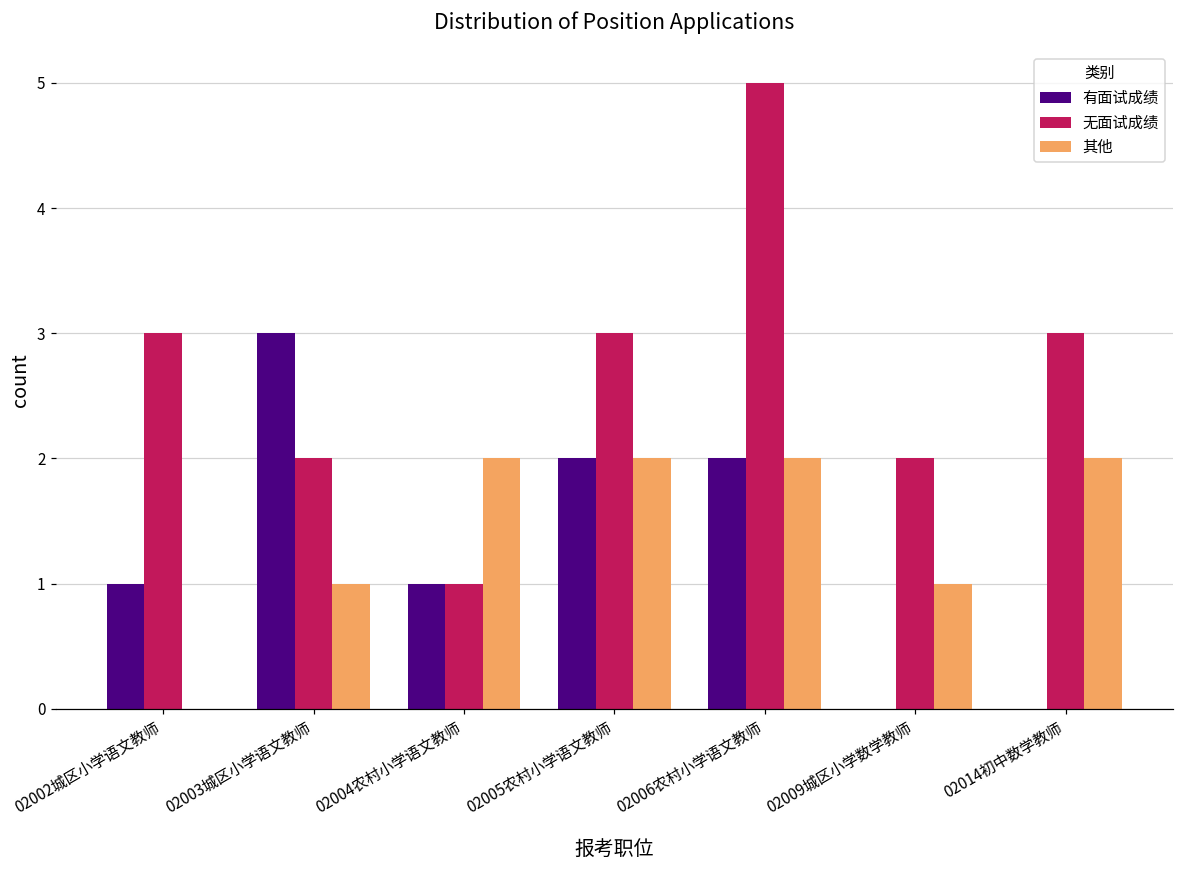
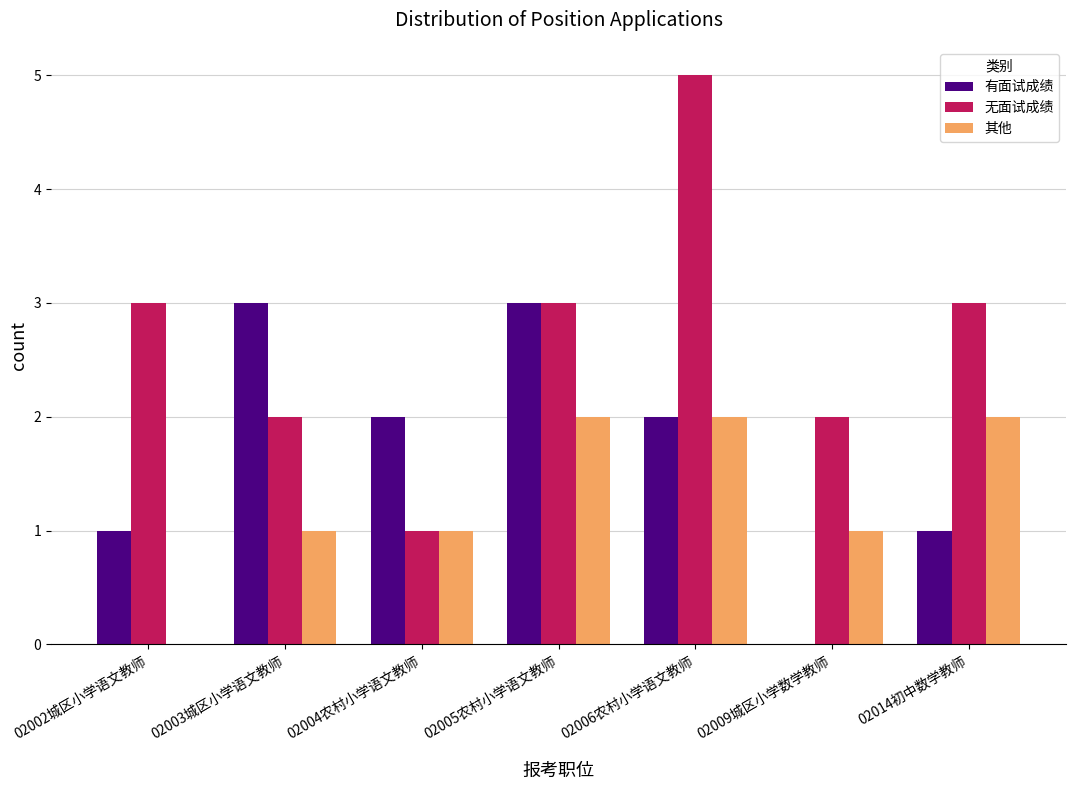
  {
    "有面试成绩": {
      "02002城区小学语文教师": 1,
      "02003城区小学语文教师": 3,
-     "02004农村小学语文教师": 1,
-     "02005农村小学语文教师": 2,
+     "02004农村小学语文教师": 2,
+     "02005农村小学语文教师": 3,
      "02006农村小学语文教师": 2,
      "02009城区小学数学教师": 0,
-     "02014初中数学教师": 0
+     "02014初中数学教师": 1
    },
    "无面试成绩": {
      "02002城区小学语文教师": 3,
      "02003城区小学语文教师": 2,
      "02004农村小学语文教师": 1,
      "02005农村小学语文教师": 3,
      "02006农村小学语文教师": 5,
      "02009城区小学数学教师": 2,
      "02014初中数学教师": 3
    },
    "其他": {
      "02002城区小学语文教师": 0,
      "02003城区小学语文教师": 1,
-     "02004农村小学语文教师": 2,
+     "02004农村小学语文教师": 1,
      "02005农村小学语文教师": 2,
      "02006农村小学语文教师": 2,
      "02009城区小学数学教师": 1,
      "02014初中数学教师": 2
    }
  }
